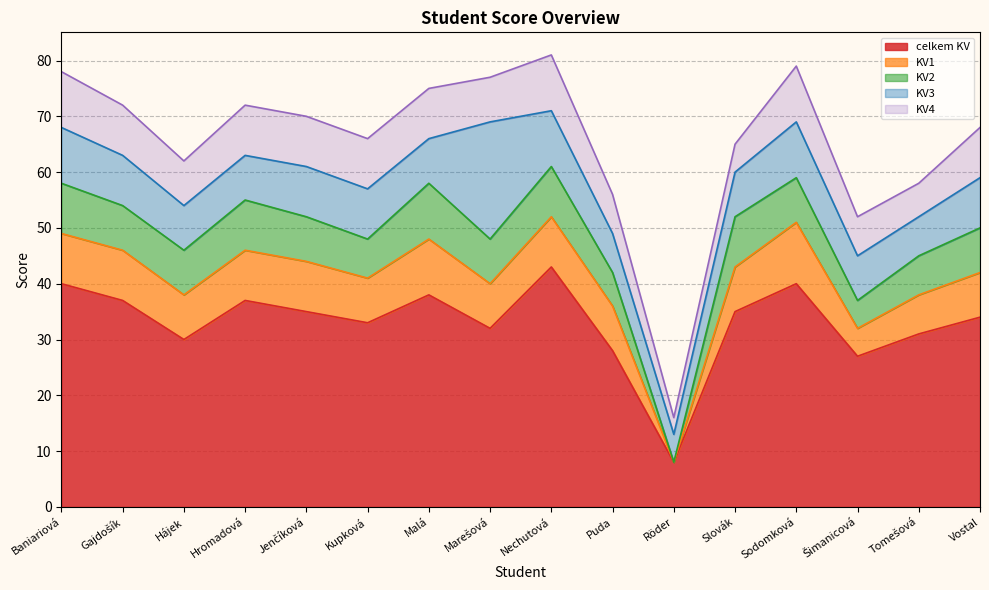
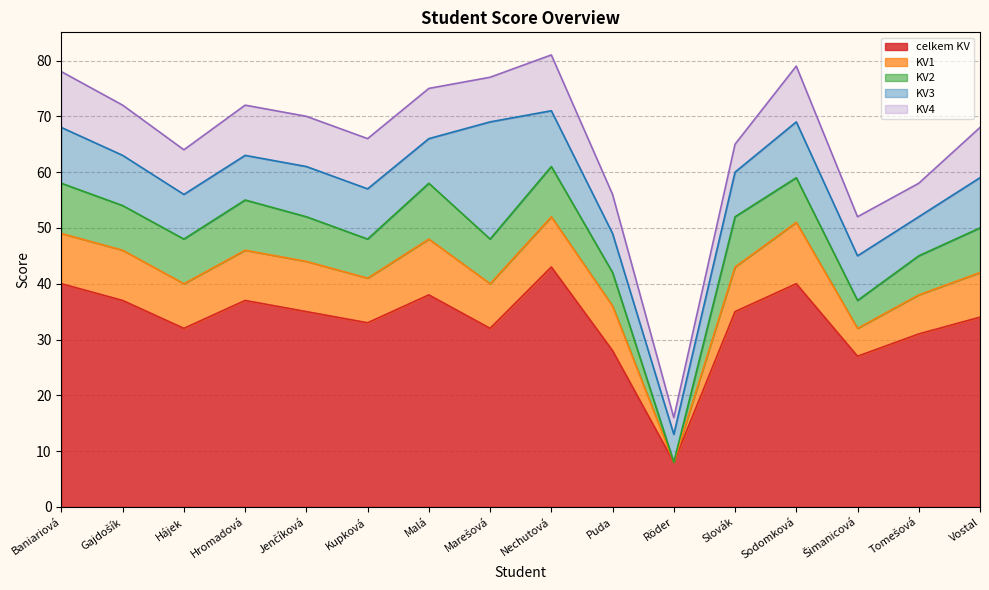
  {
    "celkem KV": {
      "Baniariová": 40,
      "Gajdošík": 37,
-     "Hájek": 30,
+     "Hájek": 32,
      "Hromadová": 37,
      "Jenčíková": 35,
      "Kupková": 33,
      "Malá": 38,
      "Marešová": 32,
      "Nechutová": 43,
      "Puda": 28,
      "Slovák": 35,
      "Sodomková": 40,
      "Šimanicová": 27,
      "Tomešová": 31,
      "Vostal": 34
    },
    "KV1": {
      "Baniariová": 9,
      "Gajdošík": 9,
      "Hájek": 8,
      "Hromadová": 9,
      "Jenčíková": 9,
      "Kupková": 8,
      "Malá": 10,
      "Marešová": 8,
      "Nechutová": 9,
      "Puda": 8,
      "Slovák": 8,
      "Sodomková": 11,
      "Šimanicová": 5,
      "Tomešová": 7,
      "Vostal": 8
    },
    "KV2": {
      "Baniariová": 9,
      "Gajdošík": 8,
      "Hájek": 8,
      "Hromadová": 9,
      "Jenčíková": 8,
      "Kupková": 7,
      "Malá": 10,
      "Marešová": 8,
      "Nechutová": 9,
      "Puda": 6,
      "Slovák": 9,
      "Sodomková": 8,
      "Šimanicová": 5,
      "Tomešová": 7,
      "Vostal": 8
    },
    "KV3": {
      "Baniariová": 10,
      "Gajdošík": 9,
      "Hájek": 8,
      "Hromadová": 8,
      "Jenčíková": 9,
      "Kupková": 9,
      "Malá": 8,
      "Marešová": 21,
      "Nechutová": 10,
      "Puda": 7,
      "Röder": 5,
      "Slovák": 8,
      "Sodomková": 10,
      "Šimanicová": 8,
      "Tomešová": 7,
      "Vostal": 9
    },
    "KV4": {
      "Baniariová": 10,
      "Gajdošík": 9,
      "Hájek": 8,
      "Hromadová": 9,
      "Jenčíková": 9,
      "Kupková": 9,
      "Malá": 9,
      "Marešová": 8,
      "Nechutová": 10,
      "Puda": 7,
      "Röder": 3,
      "Slovák": 5,
      "Sodomková": 10,
      "Šimanicová": 7,
      "Tomešová": 6,
      "Vostal": 9
    }
  }
